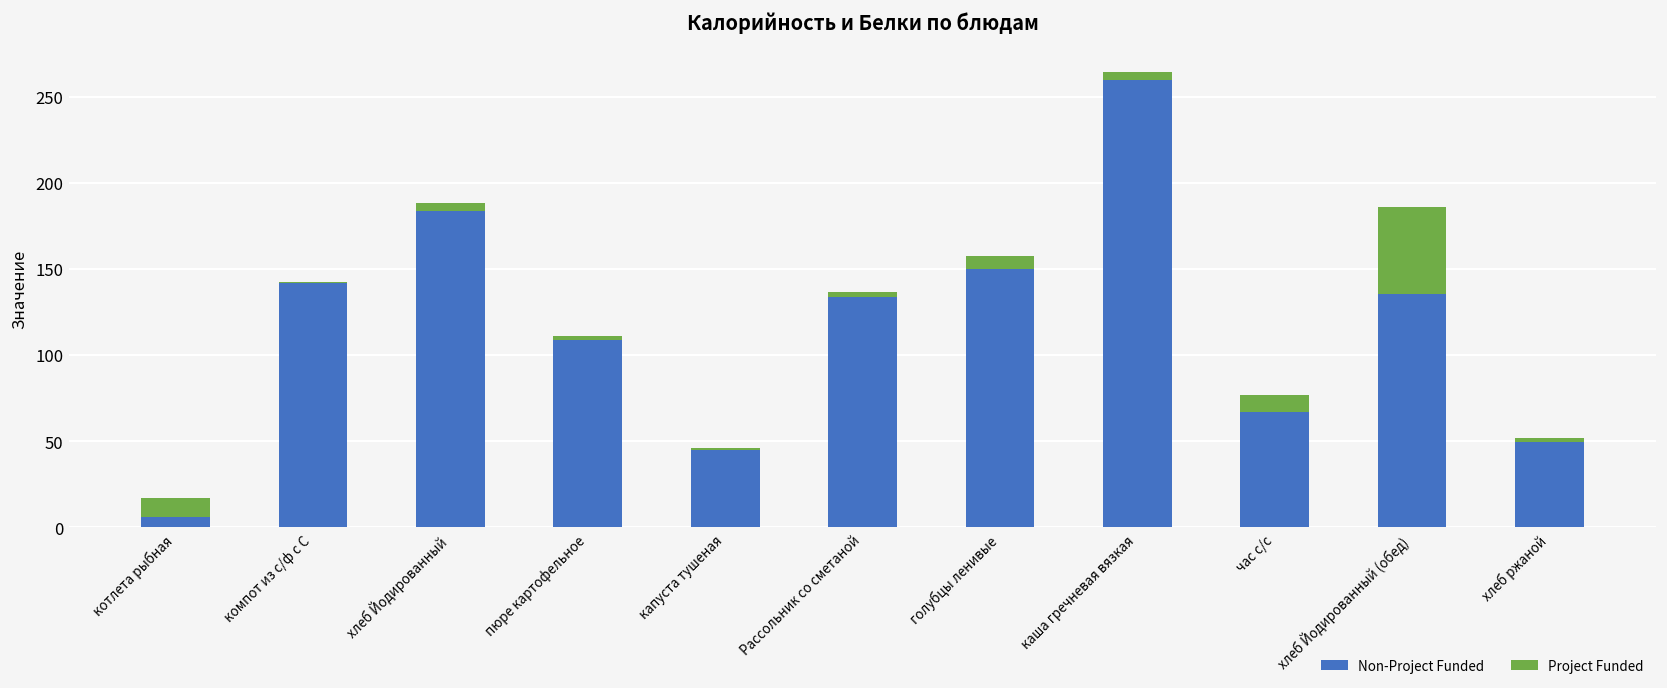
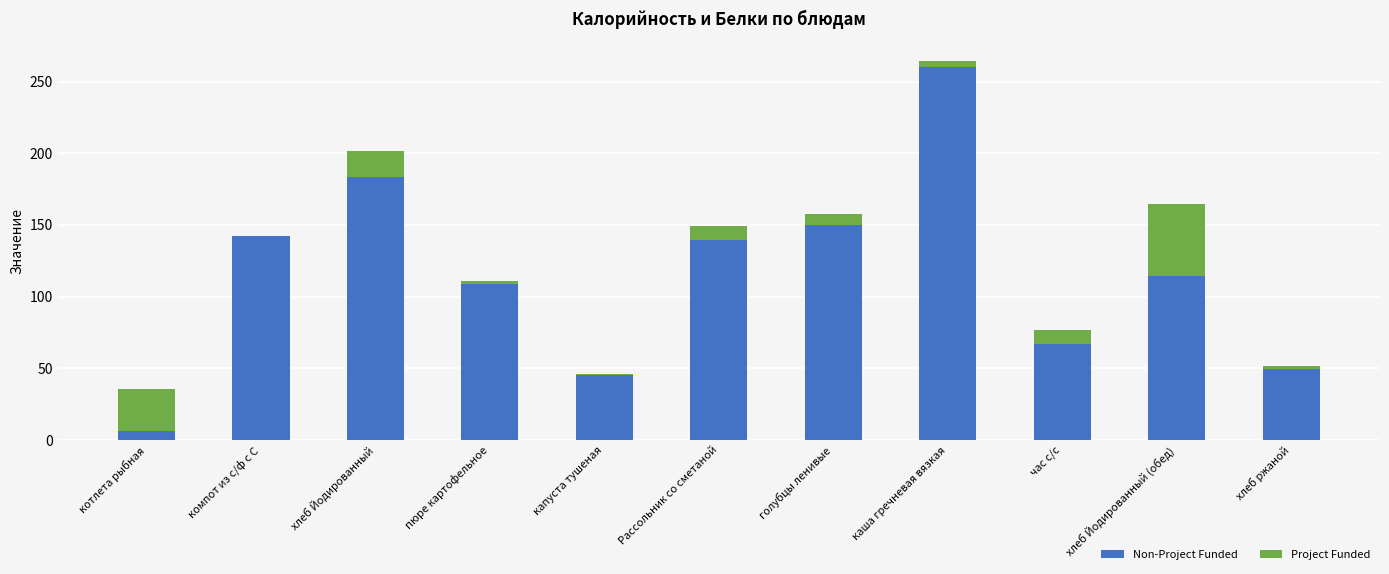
  {
    "Non-Project Funded": {
      "котлета рыбная": 6,
      "компот из с/ф с С": 142,
      "хлеб Йодированный": 184,
      "пюре картофельное": 109,
      "капуста тушеная": 45,
-     "Рассольник со сметаной": 134,
+     "Рассольник со сметаной": 140,
      "голубцы ленивые": 150,
      "каша гречневая вязкая": 260,
      "час с/с": 67,
-     "хлеб Йодированный (обед)": 136,
+     "хлеб Йодированный (обед)": 114,
      "хлеб ржаной": 50
    },
    "Project Funded": {
-     "котлета рыбная": 11,
-     "хлеб Йодированный": 5,
+     "котлета рыбная": 29,
+     "хлеб Йодированный": 18,
      "пюре картофельное": 2,
-     "Рассольник со сметаной": 3,
+     "Рассольник со сметаной": 10,
      "голубцы ленивые": 8,
      "каша гречневая вязкая": 5,
      "час с/с": 10,
      "хлеб Йодированный (обед)": 50,
      "хлеб ржаной": 2
    }
  }
